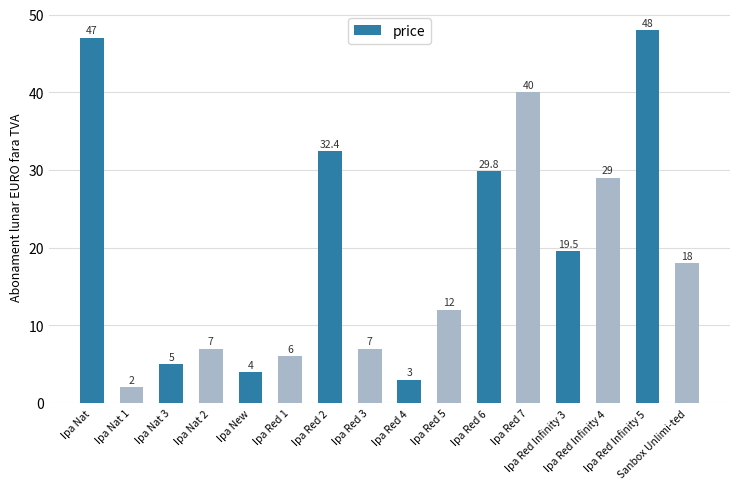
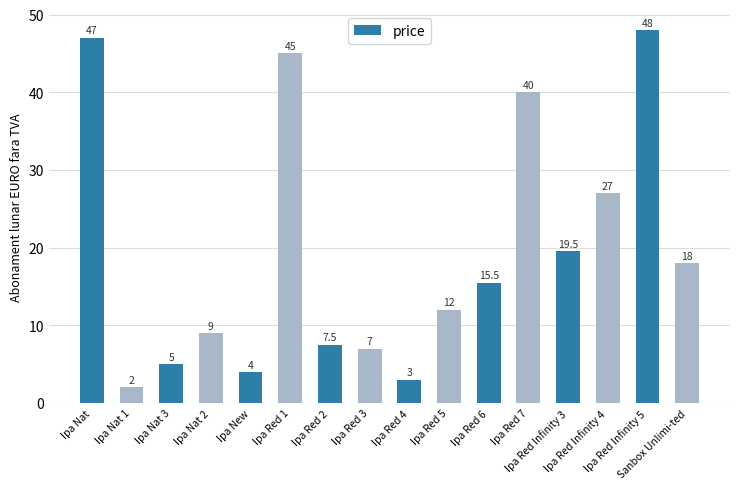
  {
    "Ipa Nat": 47,
    "Ipa Nat 1": 2,
    "Ipa Nat 3": 5,
-   "Ipa Nat 2": 7,
+   "Ipa Nat 2": 9,
    "Ipa New": 4,
-   "Ipa Red 1": 6,
-   "Ipa Red 2": 32.4,
+   "Ipa Red 1": 45,
+   "Ipa Red 2": 7.5,
    "Ipa Red 3": 7,
    "Ipa Red 4": 3,
    "Ipa Red 5": 12,
-   "Ipa Red 6": 29.8,
+   "Ipa Red 6": 15.5,
    "Ipa Red 7": 40,
    "Ipa Red Infinity 3": 19.5,
-   "Ipa Red Infinity 4": 29,
+   "Ipa Red Infinity 4": 27,
    "Ipa Red Infinity 5": 48,
    "Sanbox Unlimi-ted": 18
  }
